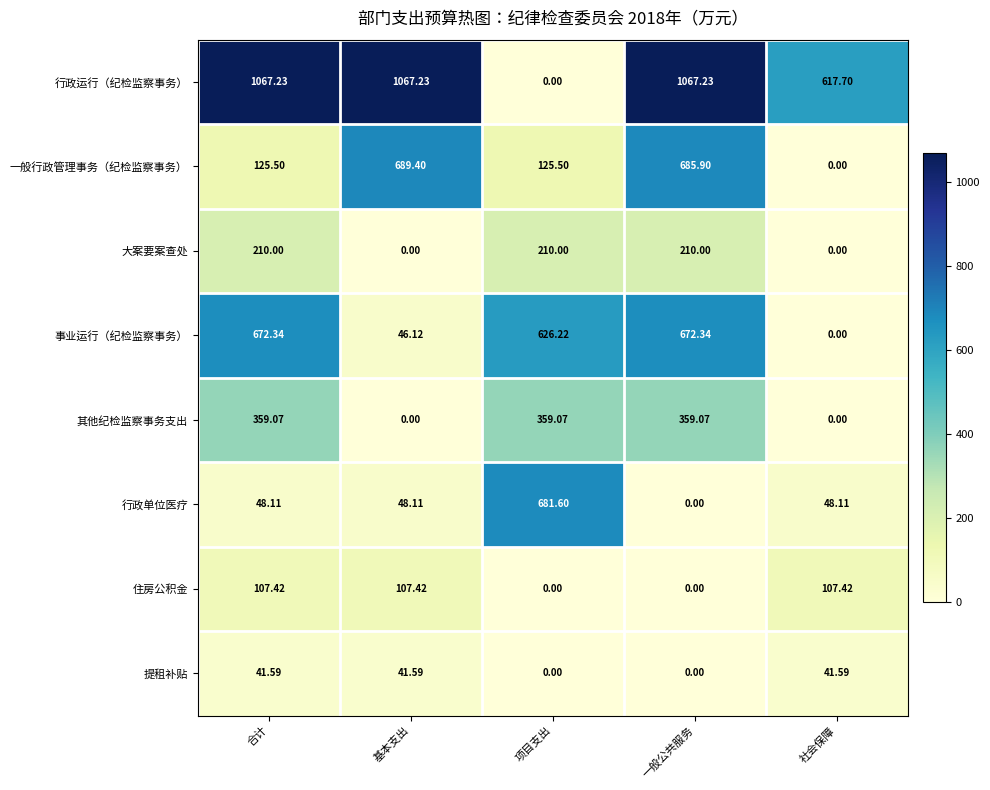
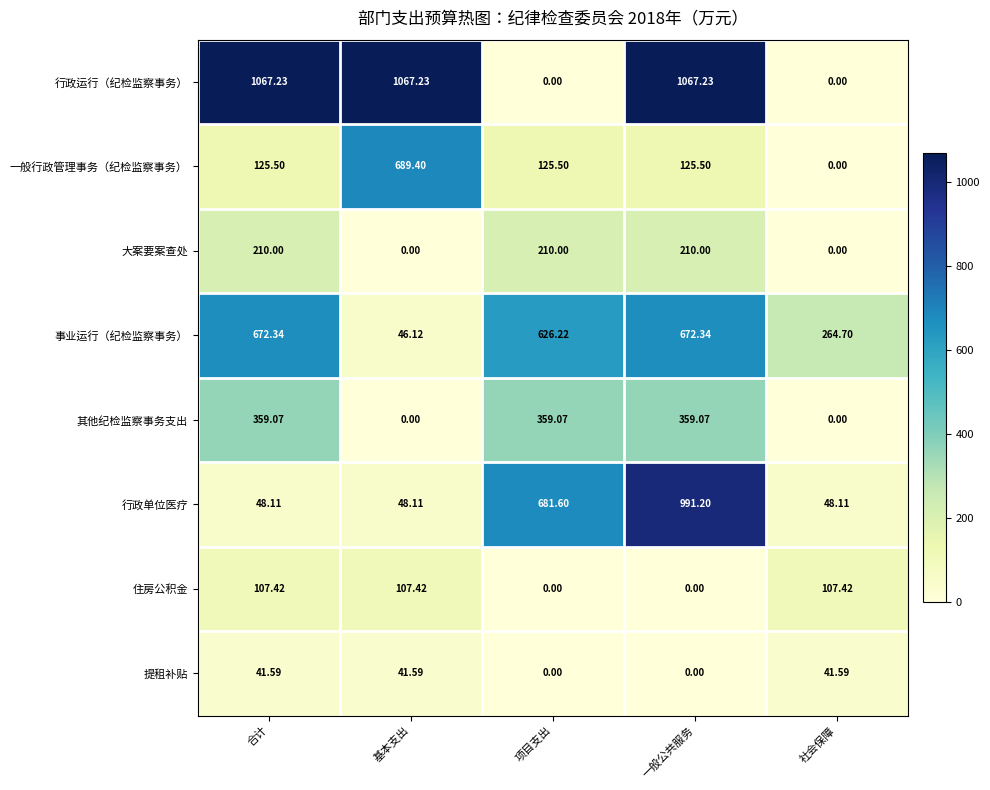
  {
    "行政运行（纪检监察事务）": {
      "合计": 1067.23,
      "基本支出": 1067.23,
      "项目支出": 0.00,
      "一般公共服务": 1067.23,
-     "社会保障": 617.70
+     "社会保障": 0.00
    },
    "一般行政管理事务（纪检监察事务）": {
      "合计": 125.50,
      "基本支出": 689.40,
      "项目支出": 125.50,
-     "一般公共服务": 685.90,
+     "一般公共服务": 125.50,
      "社会保障": 0.00
    },
    "大案要案查处": {
      "合计": 210.00,
      "基本支出": 0.00,
      "项目支出": 210.00,
      "一般公共服务": 210.00,
      "社会保障": 0.00
    },
    "事业运行（纪检监察事务）": {
      "合计": 672.34,
      "基本支出": 46.12,
      "项目支出": 626.22,
      "一般公共服务": 672.34,
-     "社会保障": 0.00
+     "社会保障": 264.70
    },
    "其他纪检监察事务支出": {
      "合计": 359.07,
      "基本支出": 0.00,
      "项目支出": 359.07,
      "一般公共服务": 359.07,
      "社会保障": 0.00
    },
    "行政单位医疗": {
      "合计": 48.11,
      "基本支出": 48.11,
      "项目支出": 681.60,
-     "一般公共服务": 0.00,
+     "一般公共服务": 991.20,
      "社会保障": 48.11
    },
    "住房公积金": {
      "合计": 107.42,
      "基本支出": 107.42,
      "项目支出": 0.00,
      "一般公共服务": 0.00,
      "社会保障": 107.42
    },
    "提租补贴": {
      "合计": 41.59,
      "基本支出": 41.59,
      "项目支出": 0.00,
      "一般公共服务": 0.00,
      "社会保障": 41.59
    }
  }
